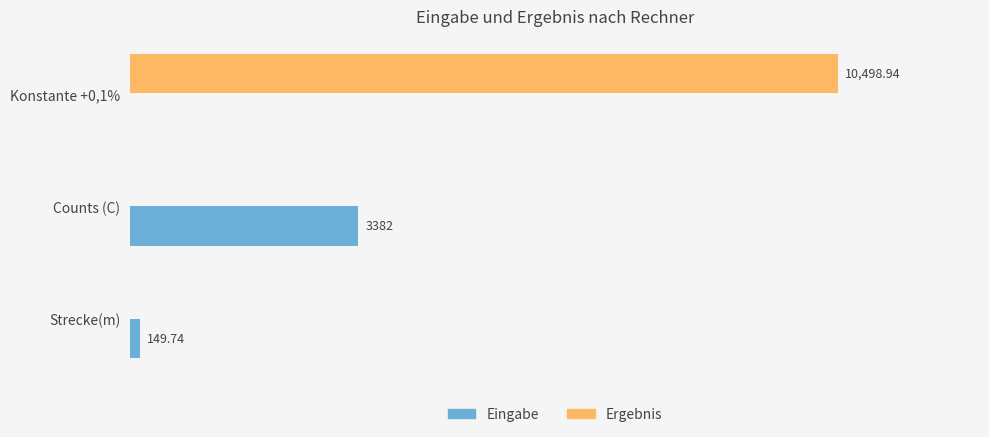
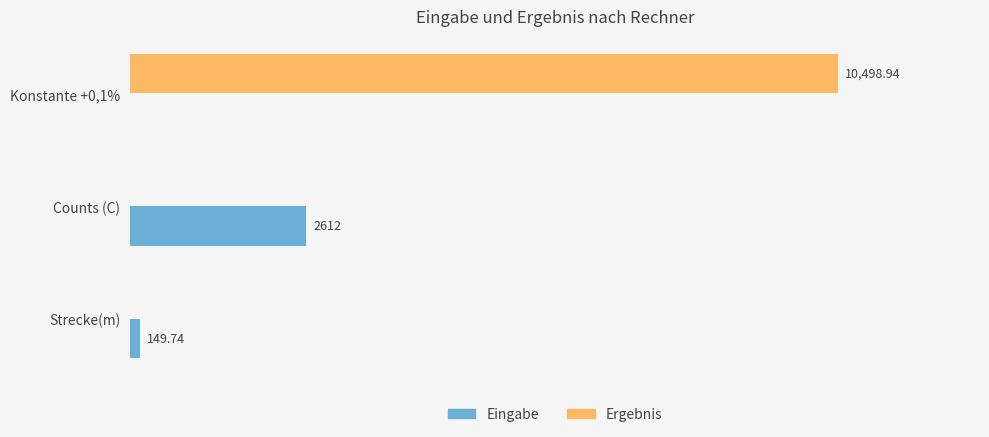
  {
    "Eingabe": {
-     "Counts (C)": "3382",
+     "Counts (C)": "2612",
      "Strecke(m)": "149.74"
    },
    "Ergebnis": {
      "Konstante +0,1%": "10,498.94"
    }
  }
